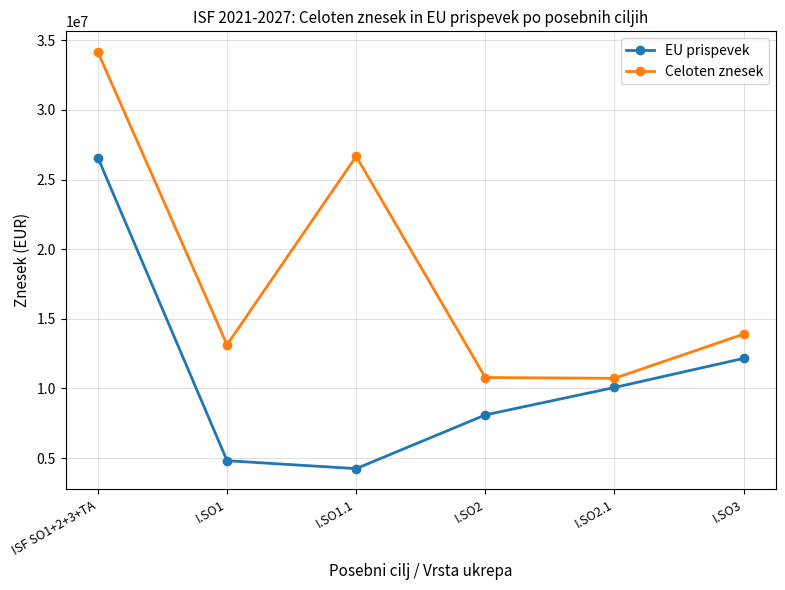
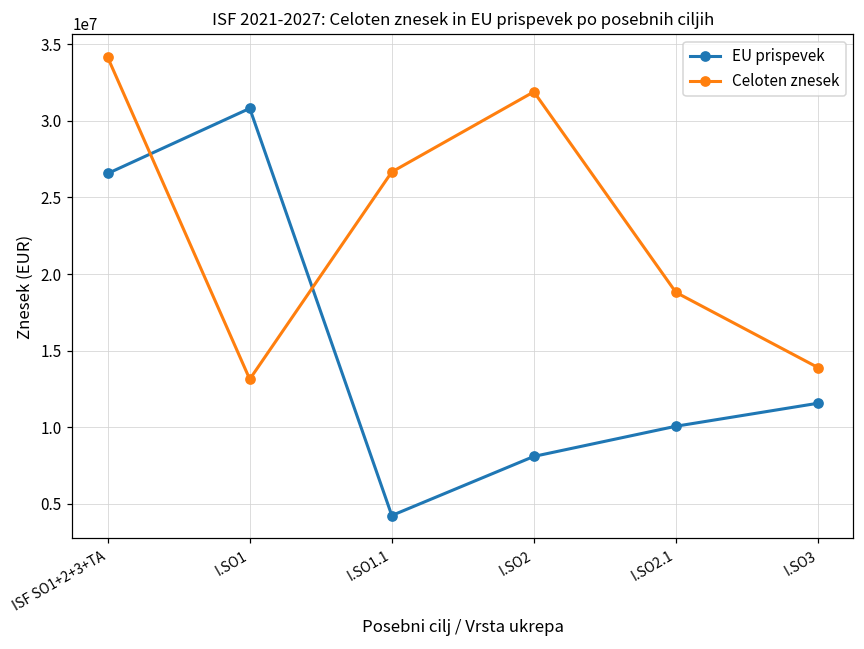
  {
    "EU prispevek": {
      "ISF SO1+2+3+TA": 26600000,
-     "I.SO1": 4800000,
+     "I.SO1": 30800000,
      "I.SO1.1": 4200000,
      "I.SO2": 8100000,
      "I.SO2.1": 10100000,
-     "I.SO3": 12200000
+     "I.SO3": 11600000
    },
    "Celoten znesek": {
      "ISF SO1+2+3+TA": 34100000,
      "I.SO1": 13100000,
      "I.SO1.1": 26700000,
-     "I.SO2": 10800000,
-     "I.SO2.1": 10700000,
+     "I.SO2": 31900000,
+     "I.SO2.1": 18800000,
      "I.SO3": 13900000
    }
  }
